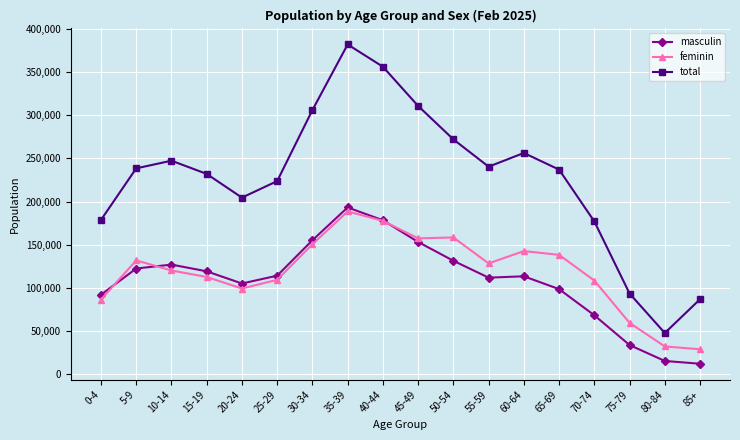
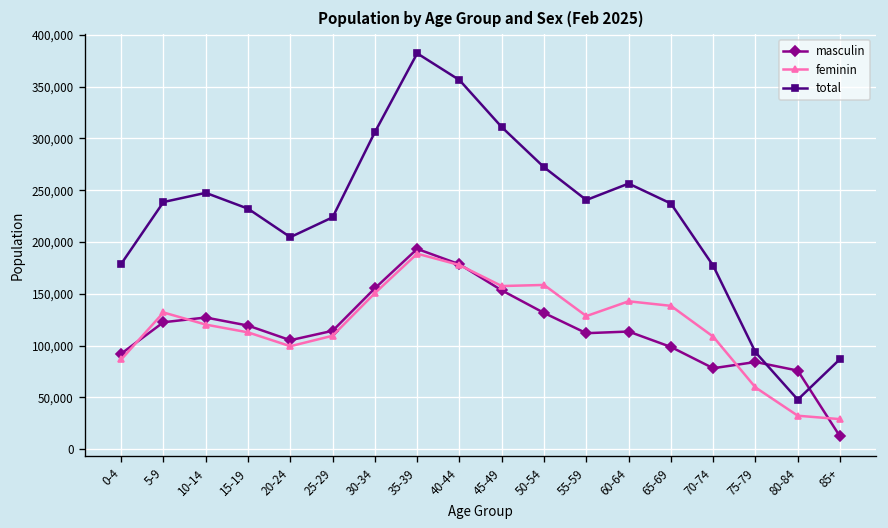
  {
    "masculin": {
      "0-4": "90,000",
      "5-9": "120,000",
      "10-14": "130,000",
      "15-19": "120,000",
      "20-24": "110,000",
      "25-29": "110,000",
      "30-34": "160,000",
      "35-39": "190,000",
      "45-49": "150,000",
      "50-54": "130,000",
      "55-59": "110,000",
      "60-64": "110,000",
      "65-69": "100,000",
-     "70-74": "70,000",
-     "75-79": "30,000",
-     "80-84": "20,000",
+     "70-74": "80,000",
+     "75-79": "80,000",
+     "80-84": "80,000",
      "85+": "10,000"
    },
    "feminin": {
      "0-4": "90,000",
      "5-9": "130,000",
      "10-14": "120,000",
      "15-19": "110,000",
      "20-24": "100,000",
      "25-29": "110,000",
      "30-34": "150,000",
      "35-39": "190,000",
      "45-49": "160,000",
      "50-54": "160,000",
      "55-59": "130,000",
      "60-64": "140,000",
      "65-69": "140,000",
      "70-74": "110,000",
      "75-79": "60,000",
      "80-84": "30,000",
      "85+": "30,000"
    },
    "total": {
      "0-4": "180,000",
      "5-9": "240,000",
      "10-14": "250,000",
      "15-19": "230,000",
      "20-24": "200,000",
      "25-29": "220,000",
      "30-34": "310,000",
      "35-39": "380,000",
      "40-44": "360,000",
      "45-49": "310,000",
      "50-54": "270,000",
      "55-59": "240,000",
      "60-64": "260,000",
      "65-69": "240,000",
      "70-74": "180,000",
      "75-79": "90,000",
      "80-84": "50,000",
      "85+": "90,000"
    }
  }
